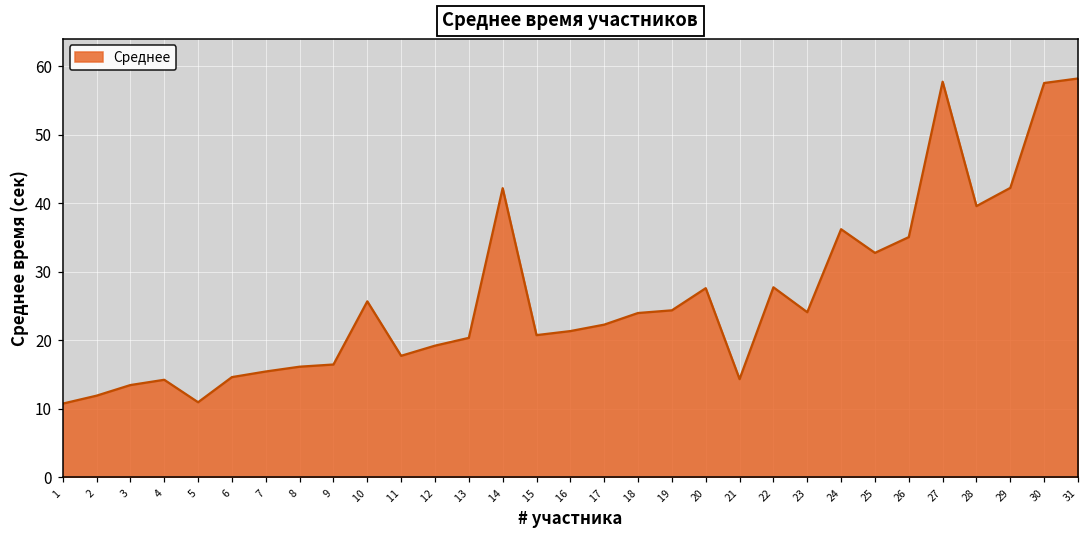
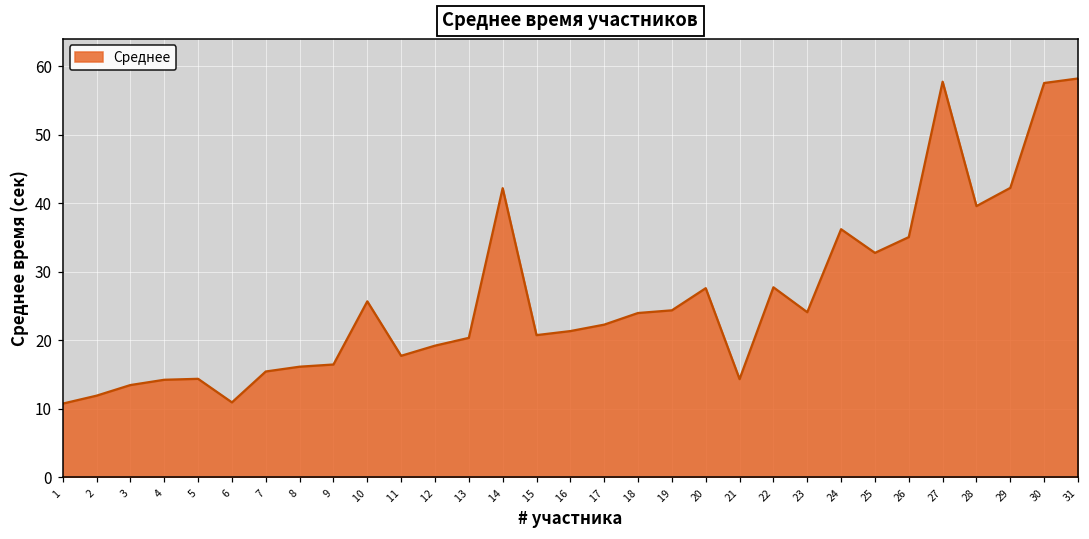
  {
    "1": 11,
    "2": 12,
    "3": 13,
    "4": 14,
-   "5": 11,
-   "6": 15,
+   "5": 14,
+   "6": 11,
    "7": 15,
    "8": 16,
    "9": 16,
    "10": 26,
    "11": 18,
    "12": 19,
    "13": 20,
    "14": 42,
    "15": 21,
    "16": 21,
    "17": 22,
    "18": 24,
    "19": 24,
    "20": 28,
    "21": 14,
    "22": 28,
    "23": 24,
    "24": 36,
    "25": 33,
    "26": 35,
    "27": 58,
    "28": 40,
    "29": 42,
    "30": 58,
    "31": 58
  }
